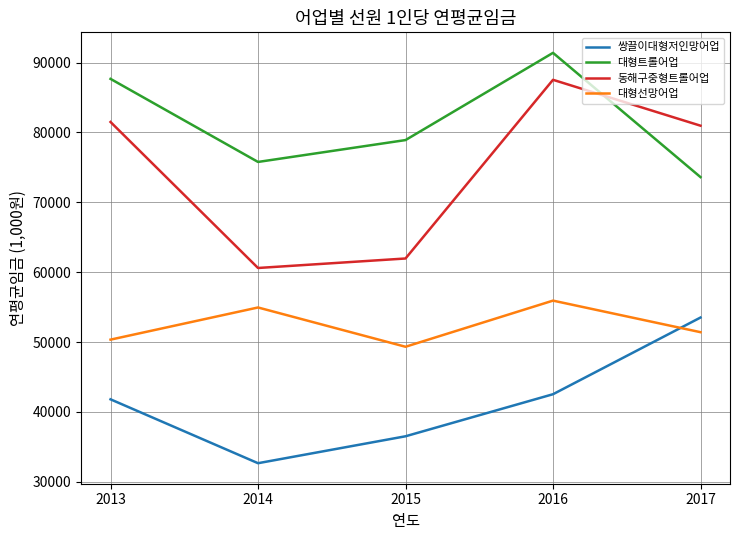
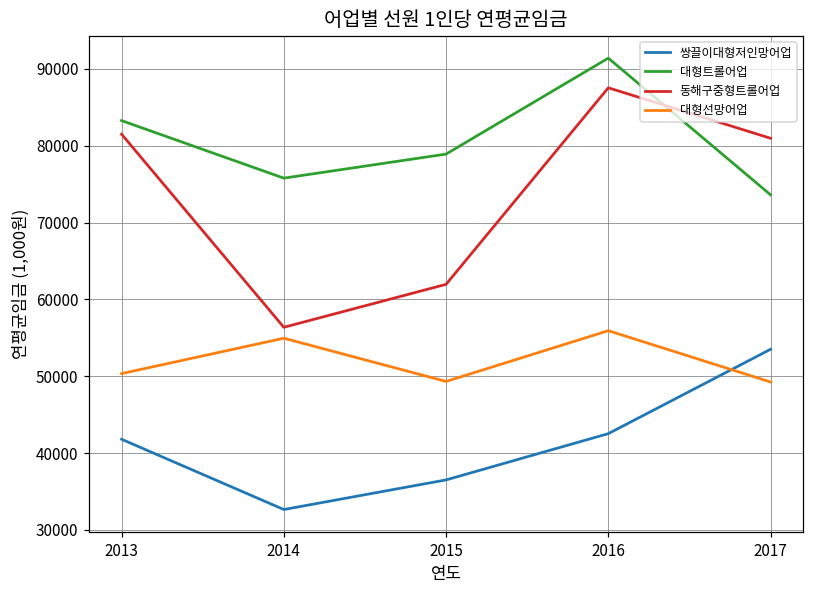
  {
    "쌍끌이대형저인망어업": {
      "2013": 42000,
      "2014": 33000,
      "2015": 37000,
      "2016": 43000,
      "2017": 54000
    },
    "대형트롤어업": {
-     "2013": 88000,
+     "2013": 83000,
      "2014": 76000,
      "2015": 79000,
      "2016": 91000,
      "2017": 74000
    },
    "동해구중형트롤어업": {
      "2013": 81000,
-     "2014": 61000,
+     "2014": 56000,
      "2015": 62000,
      "2016": 88000,
      "2017": 81000
    },
    "대형선망어업": {
      "2013": 50000,
      "2014": 55000,
      "2015": 49000,
      "2016": 56000,
-     "2017": 51000
+     "2017": 49000
    }
  }
